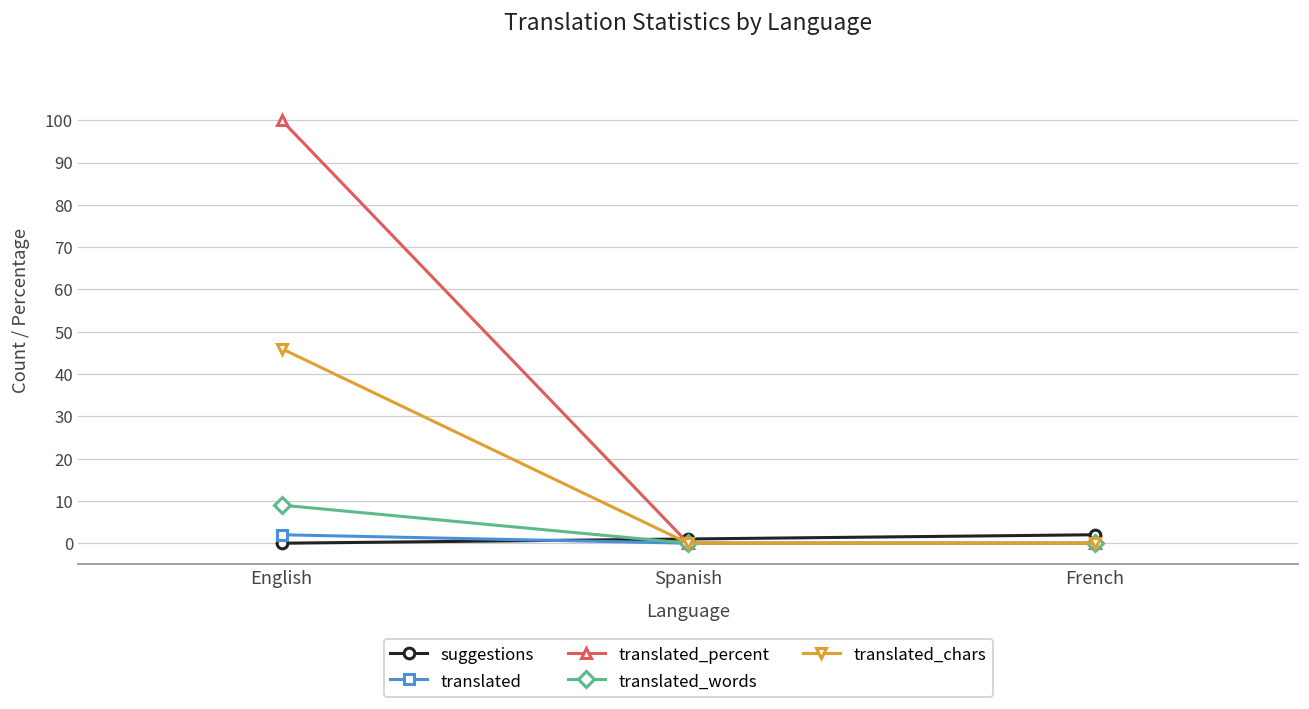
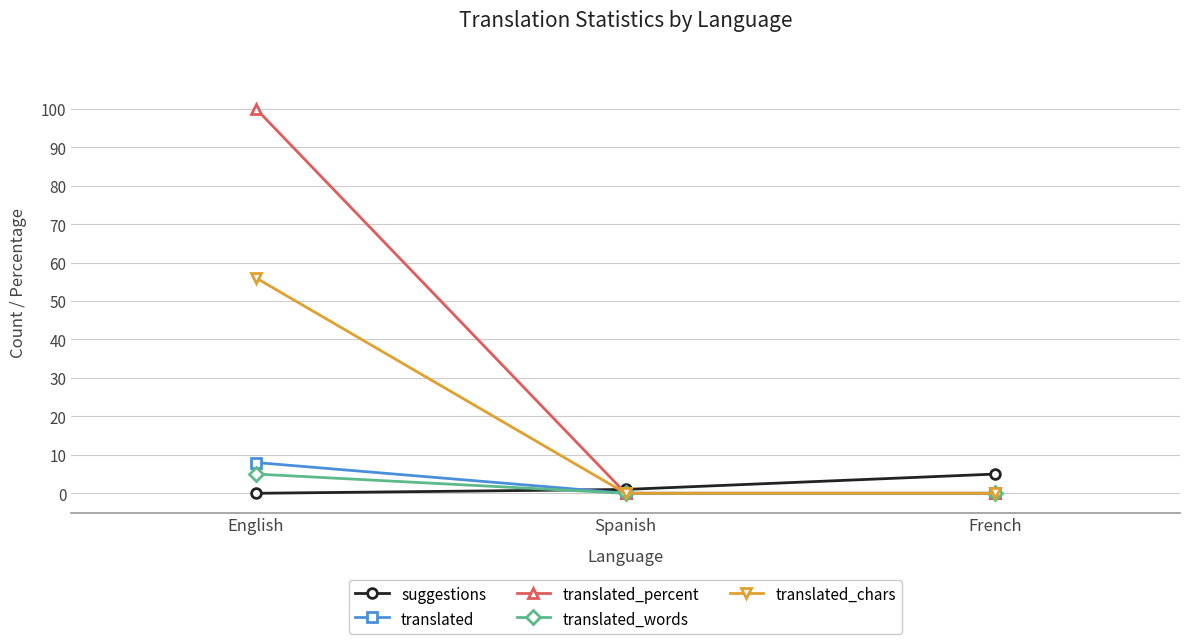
  {
    "suggestions": {
      "English": 0,
      "Spanish": 1,
-     "French": 2
+     "French": 5
    },
    "translated": {
-     "English": 2
+     "English": 8
    },
    "translated_percent": {
      "English": 100
    },
    "translated_words": {
-     "English": 9
+     "English": 5
    },
    "translated_chars": {
-     "English": 46
+     "English": 56
    }
  }
